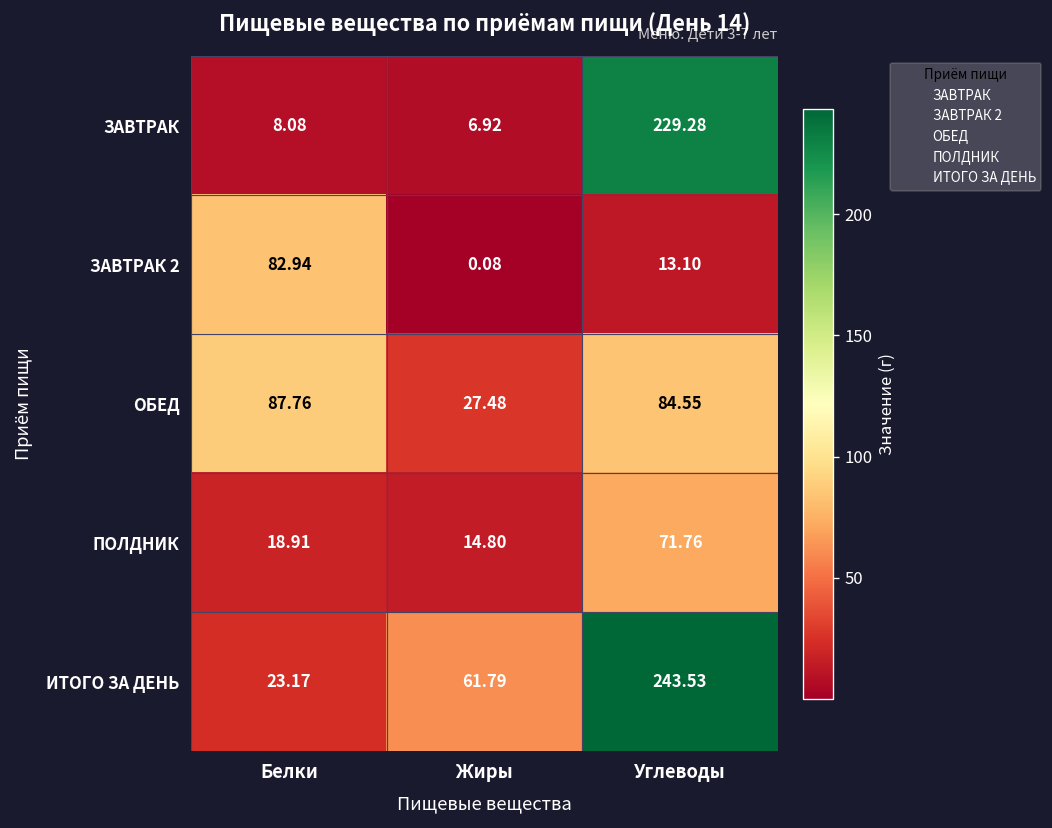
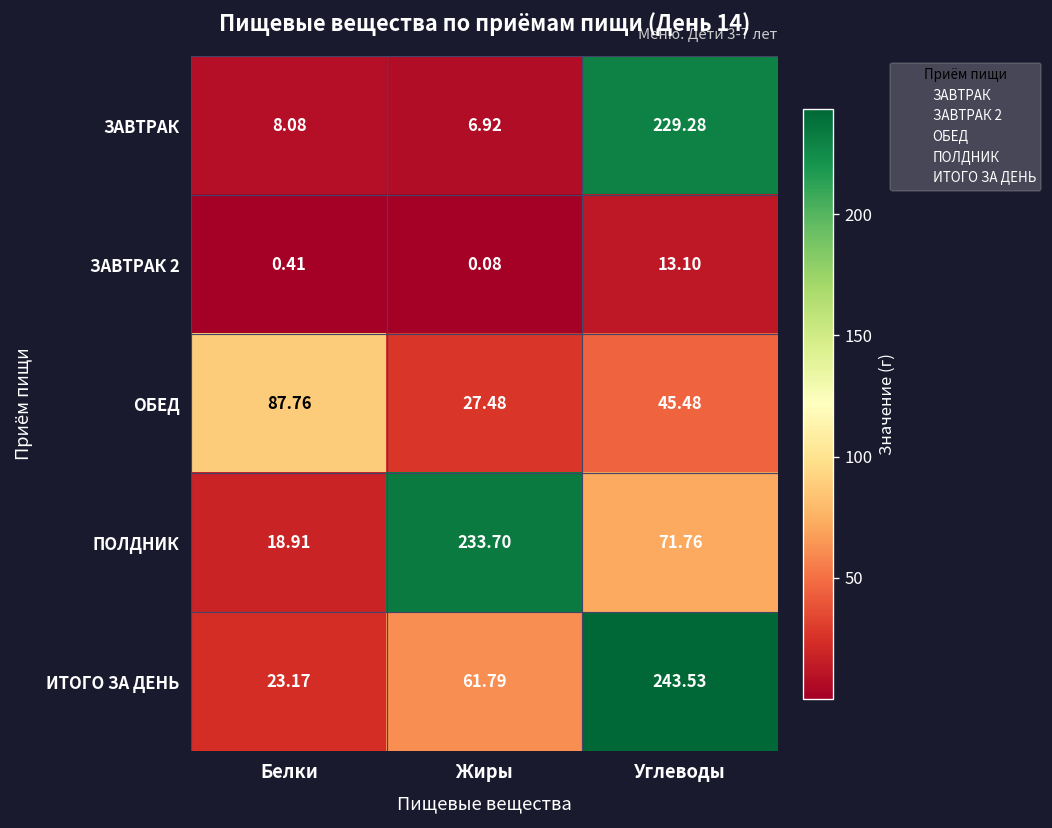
  {
    "ЗАВТРАК": {
      "Белки": 8.08,
      "Жиры": 6.92,
      "Углеводы": 229.28
    },
    "ЗАВТРАК 2": {
-     "Белки": 82.94,
+     "Белки": 0.41,
      "Жиры": 0.08,
      "Углеводы": 13.10
    },
    "ОБЕД": {
      "Белки": 87.76,
      "Жиры": 27.48,
-     "Углеводы": 84.55
+     "Углеводы": 45.48
    },
    "ПОЛДНИК": {
      "Белки": 18.91,
-     "Жиры": 14.80,
+     "Жиры": 233.70,
      "Углеводы": 71.76
    },
    "ИТОГО ЗА ДЕНЬ": {
      "Белки": 23.17,
      "Жиры": 61.79,
      "Углеводы": 243.53
    }
  }
